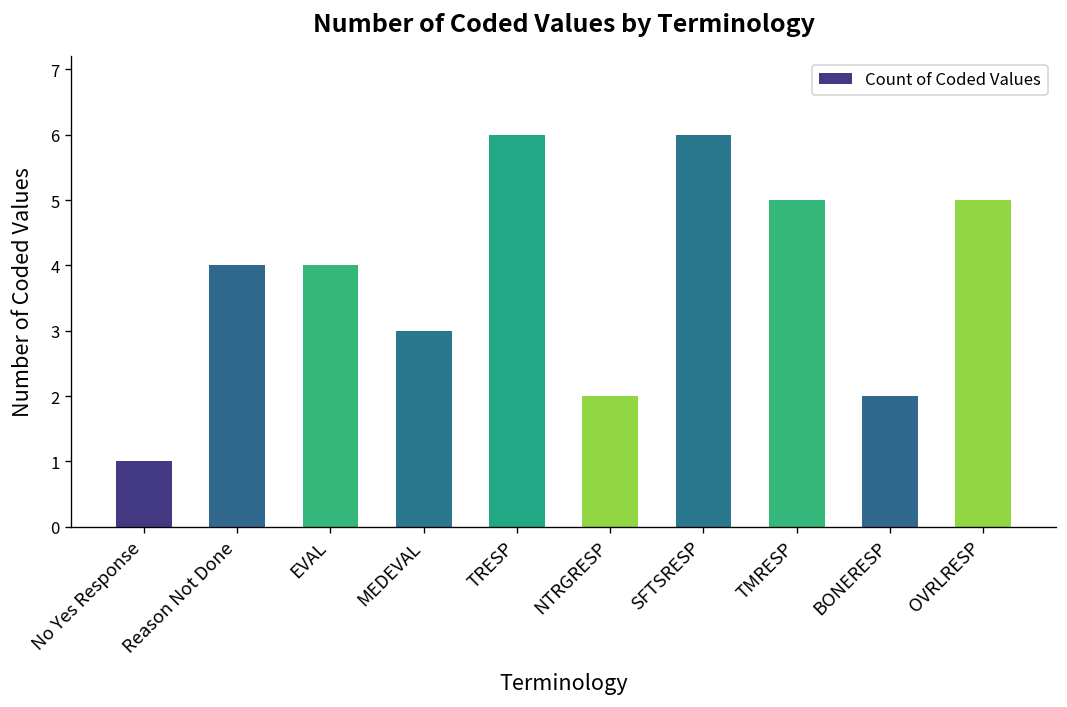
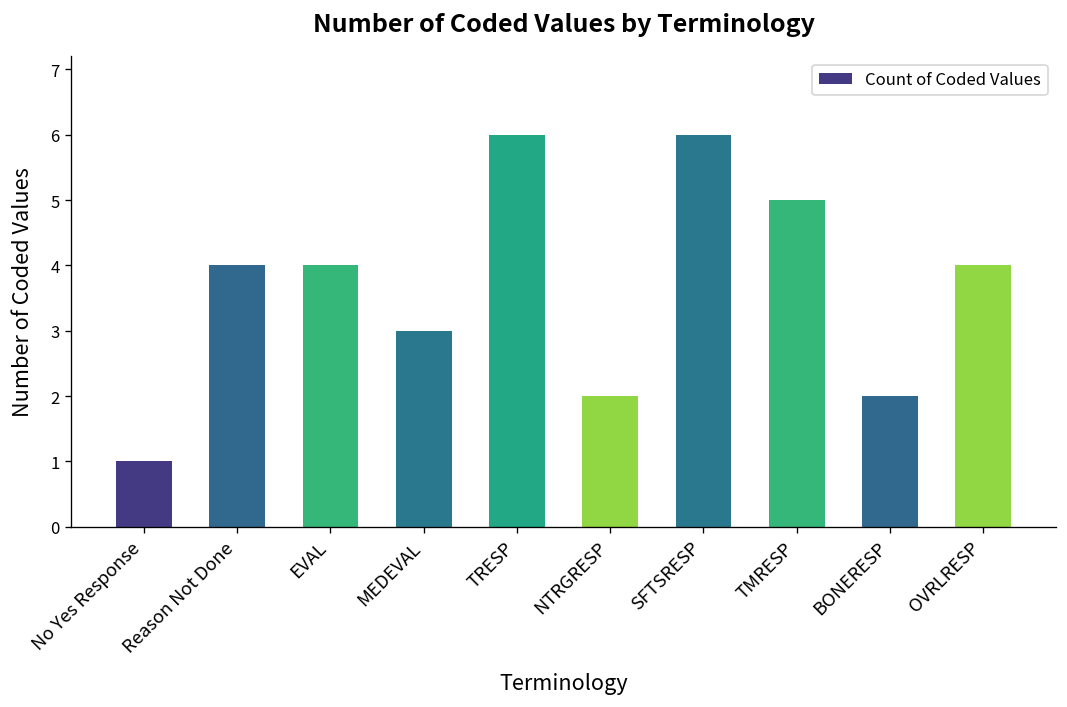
  {
    "No Yes Response": 1,
    "Reason Not Done": 4,
    "EVAL": 4,
    "MEDEVAL": 3,
    "TRESP": 6,
    "NTRGRESP": 2,
    "SFTSRESP": 6,
    "TMRESP": 5,
    "BONERESP": 2,
-   "OVRLRESP": 5
+   "OVRLRESP": 4
  }
